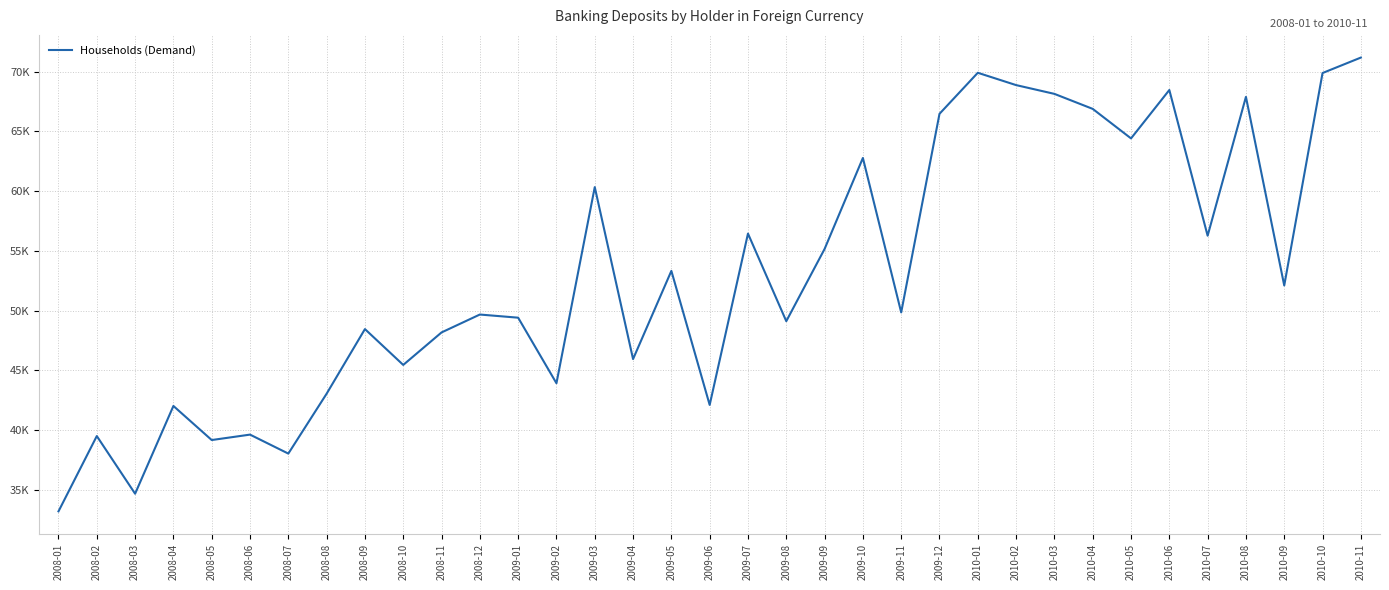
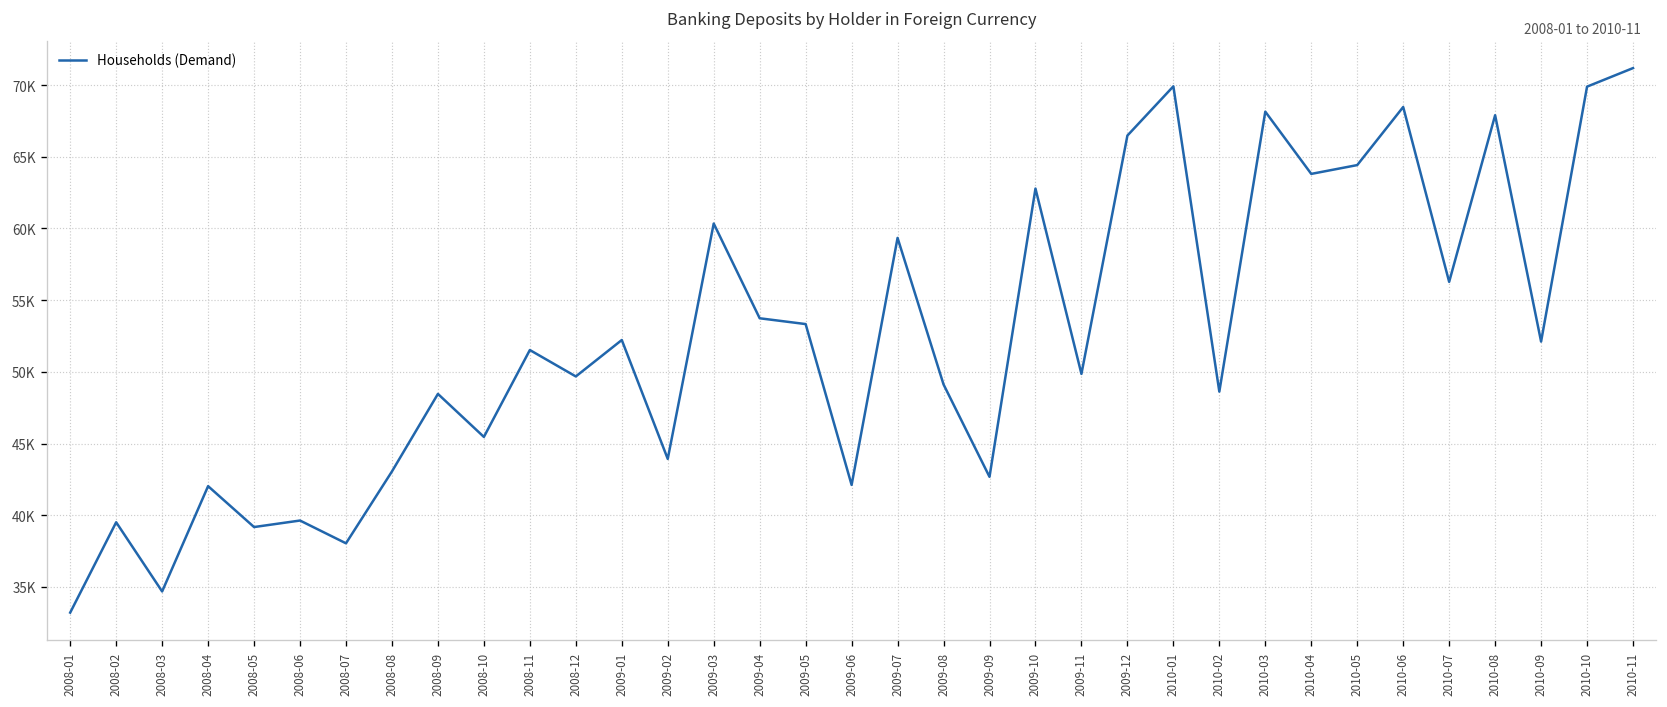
  {
    "2008-01": 33200,
    "2008-02": 39500,
    "2008-03": 34700,
    "2008-04": 42000,
    "2008-05": 39200,
    "2008-06": 39600,
    "2008-07": 38000,
    "2008-08": 43100,
    "2008-09": 48500,
    "2008-10": 45500,
-   "2008-11": 48200,
+   "2008-11": 51500,
    "2008-12": 49700,
-   "2009-01": 49400,
+   "2009-01": 52200,
    "2009-02": 43900,
    "2009-03": 60300,
-   "2009-04": 46000,
+   "2009-04": 53700,
    "2009-05": 53300,
    "2009-06": 42100,
-   "2009-07": 56500,
+   "2009-07": 59300,
    "2009-08": 49100,
-   "2009-09": 55200,
+   "2009-09": 42700,
    "2009-10": 62800,
    "2009-11": 49900,
    "2009-12": 66500,
    "2010-01": 69900,
-   "2010-02": 68900,
+   "2010-02": 48600,
    "2010-03": 68100,
-   "2010-04": 66900,
+   "2010-04": 63800,
    "2010-05": 64400,
    "2010-06": 68500,
    "2010-07": 56300,
    "2010-08": 67900,
    "2010-09": 52100,
    "2010-10": 69900,
    "2010-11": 71200
  }
